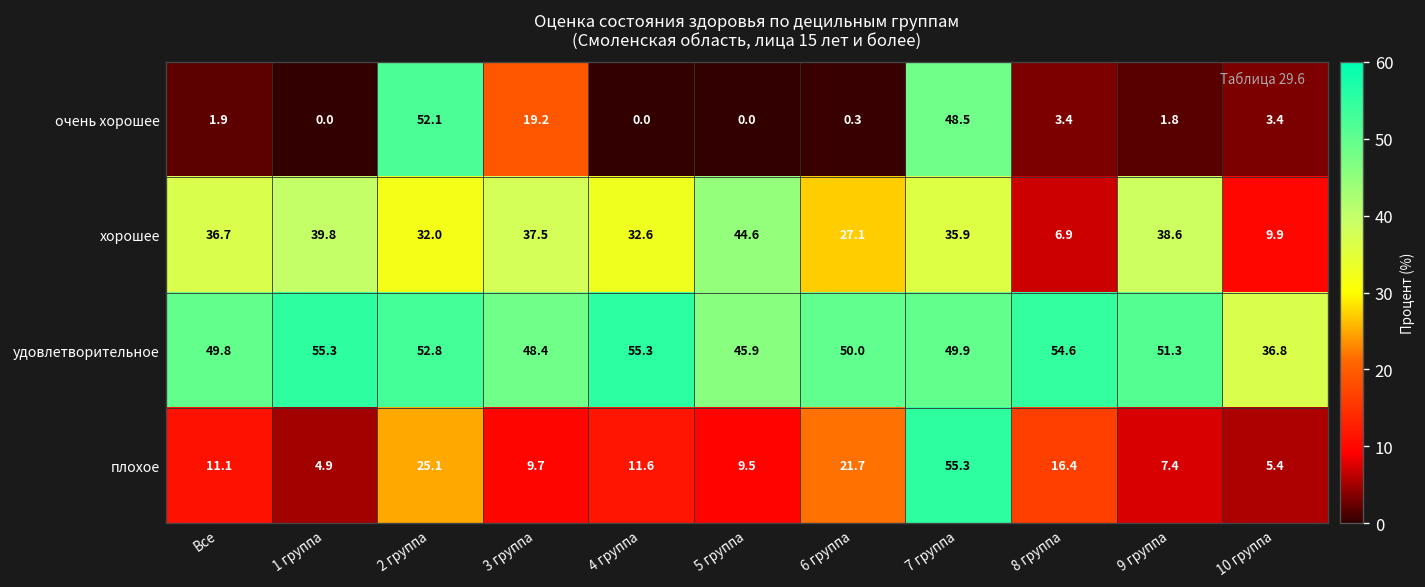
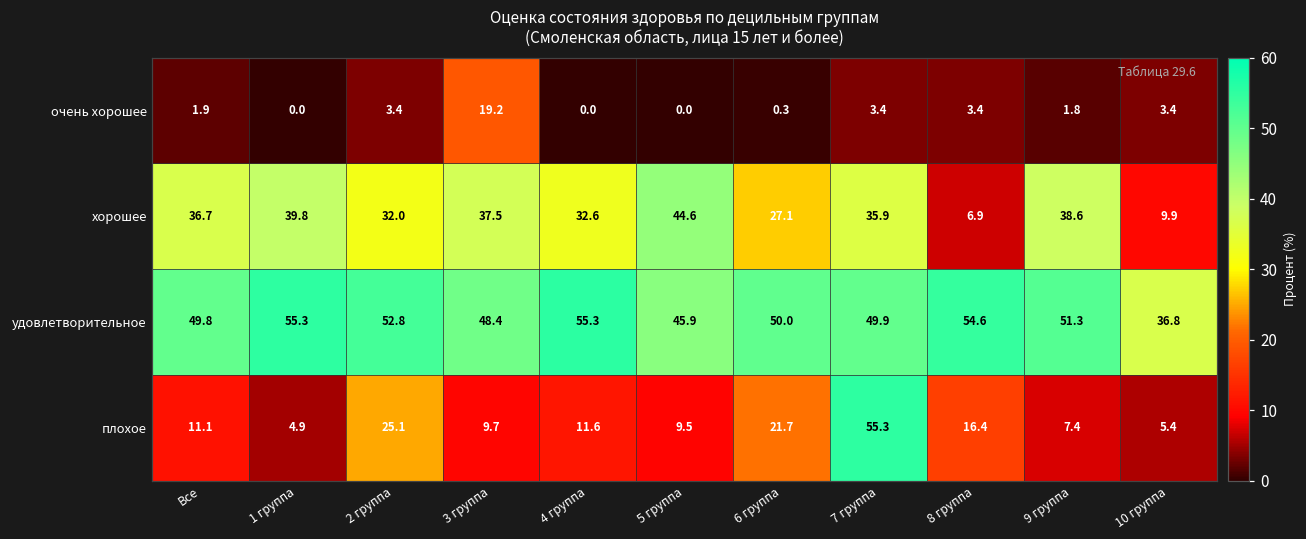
  {
    "очень хорошее": {
      "Все": 1.9,
      "1 группа": 0.0,
-     "2 группа": 52.1,
+     "2 группа": 3.4,
      "3 группа": 19.2,
      "4 группа": 0.0,
      "5 группа": 0.0,
      "6 группа": 0.3,
-     "7 группа": 48.5,
+     "7 группа": 3.4,
      "8 группа": 3.4,
      "9 группа": 1.8
    },
    "хорошее": {
      "Все": 36.7,
      "1 группа": 39.8,
      "2 группа": 32.0,
      "3 группа": 37.5,
      "4 группа": 32.6,
      "5 группа": 44.6,
      "6 группа": 27.1,
      "7 группа": 35.9,
      "8 группа": 6.9,
      "9 группа": 38.6,
      "10 группа": 9.9
    },
    "удовлетворительное": {
      "Все": 49.8,
      "1 группа": 55.3,
      "2 группа": 52.8,
      "3 группа": 48.4,
      "4 группа": 55.3,
      "5 группа": 45.9,
      "6 группа": 50.0,
      "7 группа": 49.9,
      "8 группа": 54.6,
      "9 группа": 51.3,
      "10 группа": 36.8
    },
    "плохое": {
      "Все": 11.1,
      "1 группа": 4.9,
      "2 группа": 25.1,
      "3 группа": 9.7,
      "4 группа": 11.6,
      "5 группа": 9.5,
      "6 группа": 21.7,
      "7 группа": 55.3,
      "8 группа": 16.4,
      "9 группа": 7.4,
      "10 группа": 5.4
    }
  }
